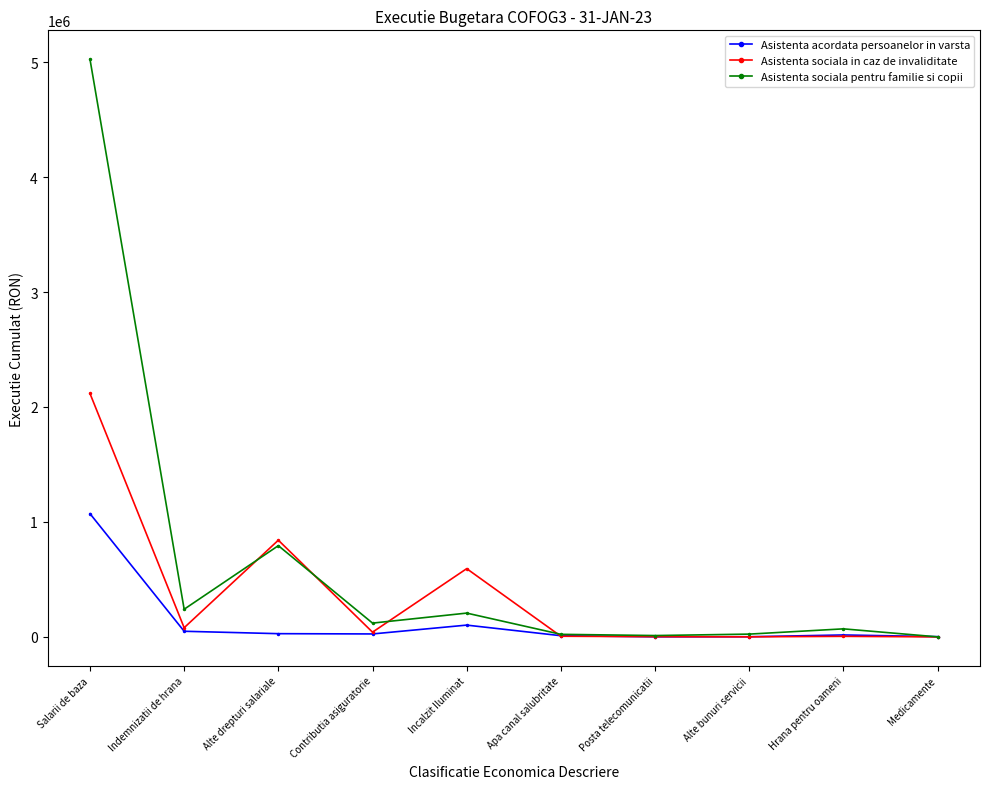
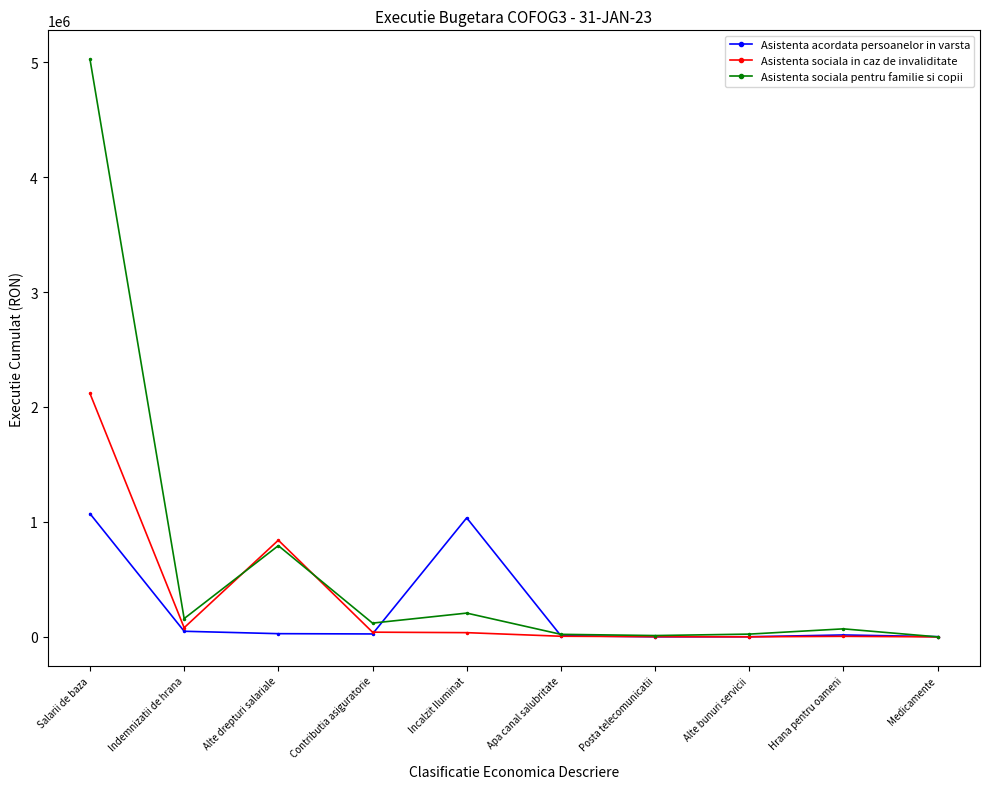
  {
    "Asistenta acordata persoanelor in varsta": {
      "Salarii de baza": 1070000,
      "Indemnizatii de hrana": 50000,
      "Alte drepturi salariale": 30000,
-     "Incalzit Iluminat": 100000
+     "Incalzit Iluminat": 1040000
    },
    "Asistenta sociala in caz de invaliditate": {
      "Salarii de baza": 2120000,
      "Indemnizatii de hrana": 80000,
      "Alte drepturi salariale": 840000,
-     "Incalzit Iluminat": 590000
+     "Incalzit Iluminat": 40000
    },
    "Asistenta sociala pentru familie si copii": {
      "Salarii de baza": 5030000,
-     "Indemnizatii de hrana": 240000,
+     "Indemnizatii de hrana": 160000,
      "Alte drepturi salariale": 790000,
      "Contributia asiguratorie": 120000,
      "Incalzit Iluminat": 210000,
      "Alte bunuri servicii": 20000,
      "Hrana pentru oameni": 70000
    }
  }
